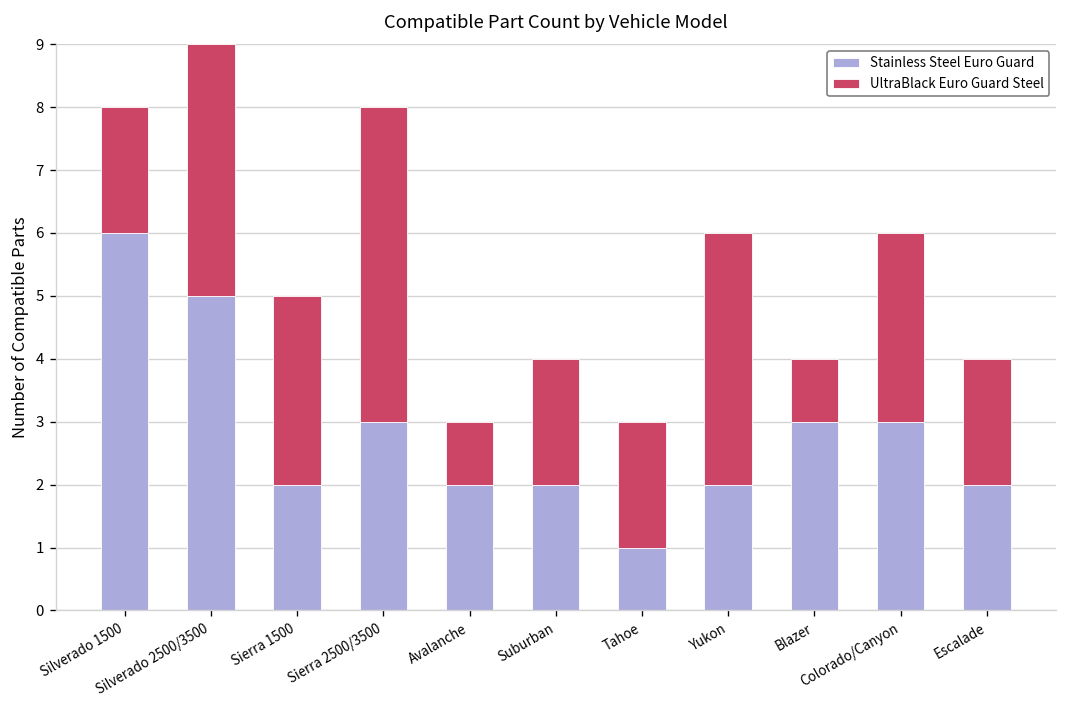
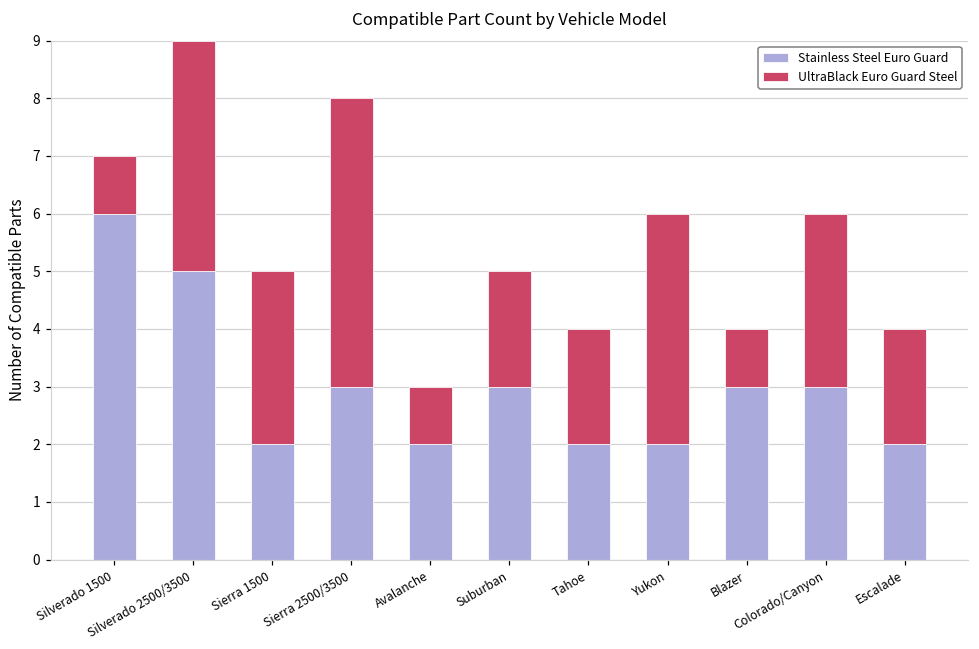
  {
    "Stainless Steel Euro Guard": {
      "Silverado 1500": 6,
      "Silverado 2500/3500": 5,
      "Sierra 1500": 2,
      "Sierra 2500/3500": 3,
      "Avalanche": 2,
-     "Suburban": 2,
-     "Tahoe": 1,
+     "Suburban": 3,
+     "Tahoe": 2,
      "Yukon": 2,
      "Blazer": 3,
      "Colorado/Canyon": 3,
      "Escalade": 2
    },
    "UltraBlack Euro Guard Steel": {
-     "Silverado 1500": 2,
+     "Silverado 1500": 1,
      "Silverado 2500/3500": 4,
      "Sierra 1500": 3,
      "Sierra 2500/3500": 5,
      "Avalanche": 1,
      "Suburban": 2,
      "Tahoe": 2,
      "Yukon": 4,
      "Blazer": 1,
      "Colorado/Canyon": 3,
      "Escalade": 2
    }
  }
